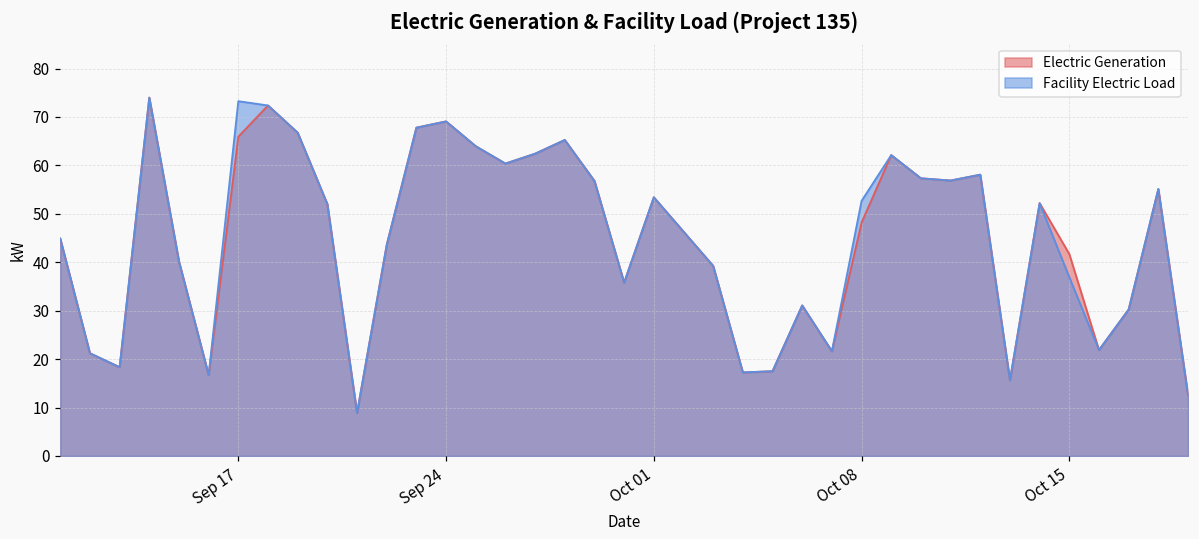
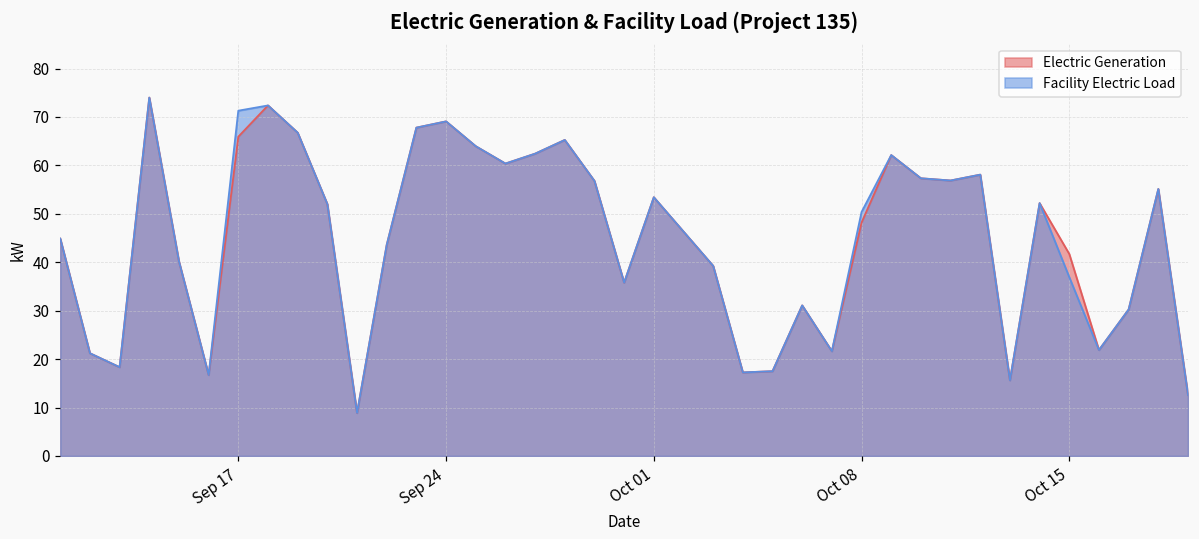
  {
    "Electric Generation": {
      "Sep 17": 66,
      "Oct 08": 48,
      "Oct 15": 42
    },
    "Facility Electric Load": {
-     "Sep 17": 73,
-     "Oct 08": 53,
+     "Sep 17": 71,
+     "Oct 08": 50,
      "Oct 15": 37
    }
  }
